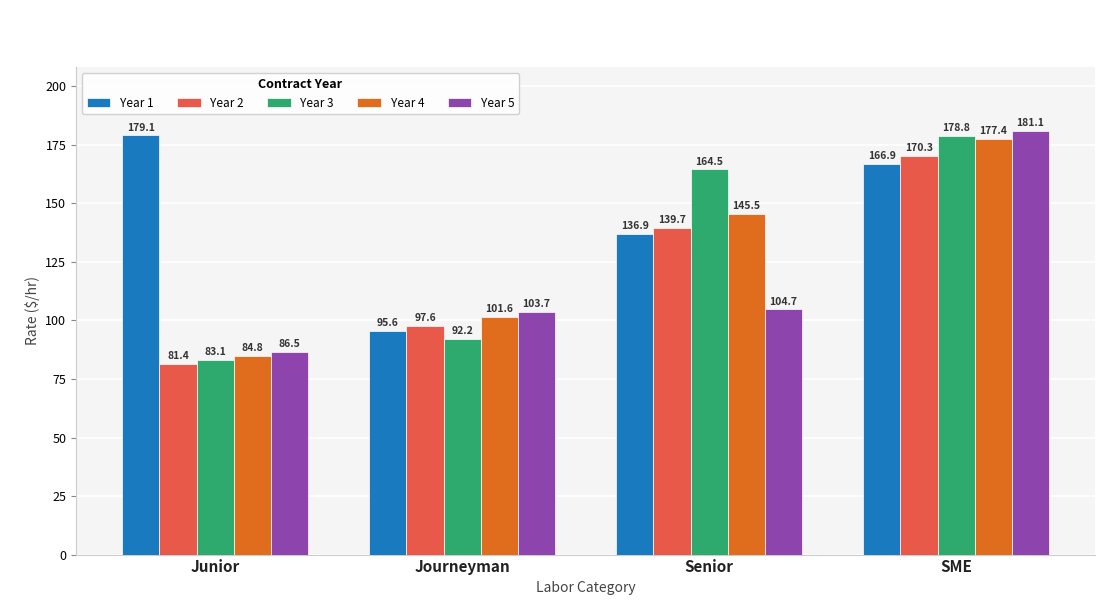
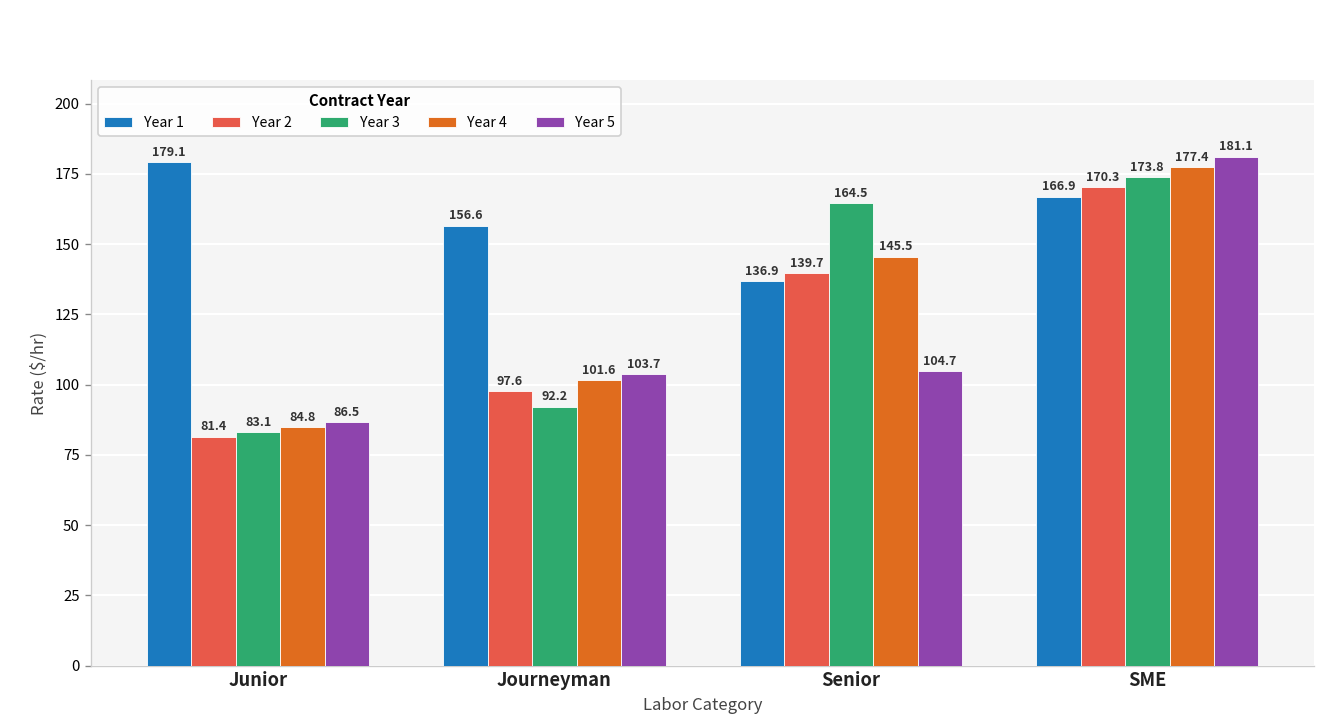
  {
    "Year 1": {
      "Junior": 179.1,
-     "Journeyman": 95.6,
+     "Journeyman": 156.6,
      "Senior": 136.9,
      "SME": 166.9
    },
    "Year 3": {
      "Junior": 83.1,
      "Journeyman": 92.2,
      "Senior": 164.5,
-     "SME": 178.8
+     "SME": 173.8
    },
    "Year 5": {
      "Junior": 86.5,
      "Journeyman": 103.7,
      "Senior": 104.7,
      "SME": 181.1
    }
  }
